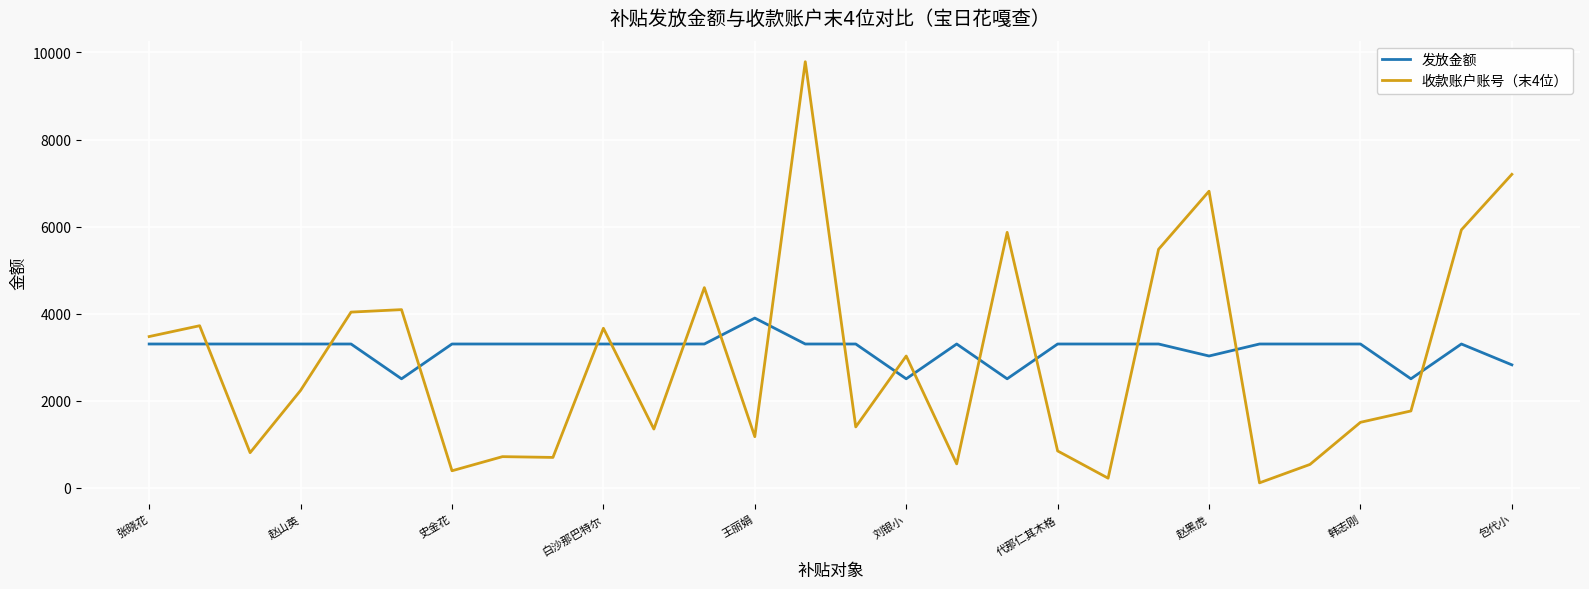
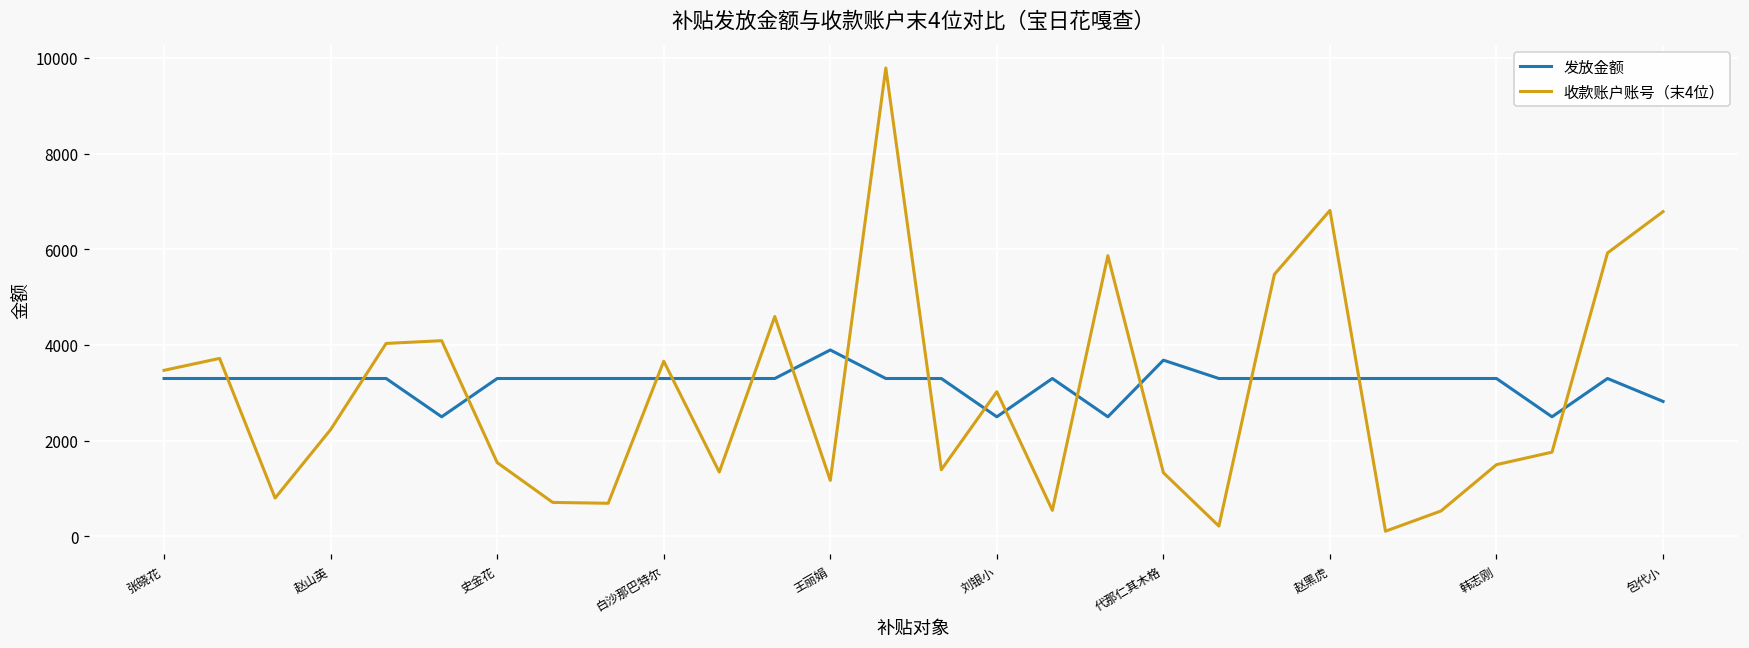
  {
    "发放金额": {
      "张晓花": 3300,
      "赵山英": 3300,
      "史金花": 3300,
      "白沙那巴特尔": 3300,
      "王丽娟": 3900,
      "刘银小": 2500,
-     "代那仁其木格": 3300,
-     "赵黑虎": 3000,
+     "代那仁其木格": 3700,
+     "赵黑虎": 3300,
      "韩志刚": 3300,
      "包代小": 2800
    },
    "收款账户账号（末4位）": {
      "张晓花": 3500,
      "赵山英": 2200,
-     "史金花": 400,
+     "史金花": 1500,
      "白沙那巴特尔": 3700,
      "王丽娟": 1200,
      "刘银小": 3000,
-     "代那仁其木格": 800,
+     "代那仁其木格": 1300,
      "赵黑虎": 6800,
      "韩志刚": 1500,
-     "包代小": 7200
+     "包代小": 6800
    }
  }
